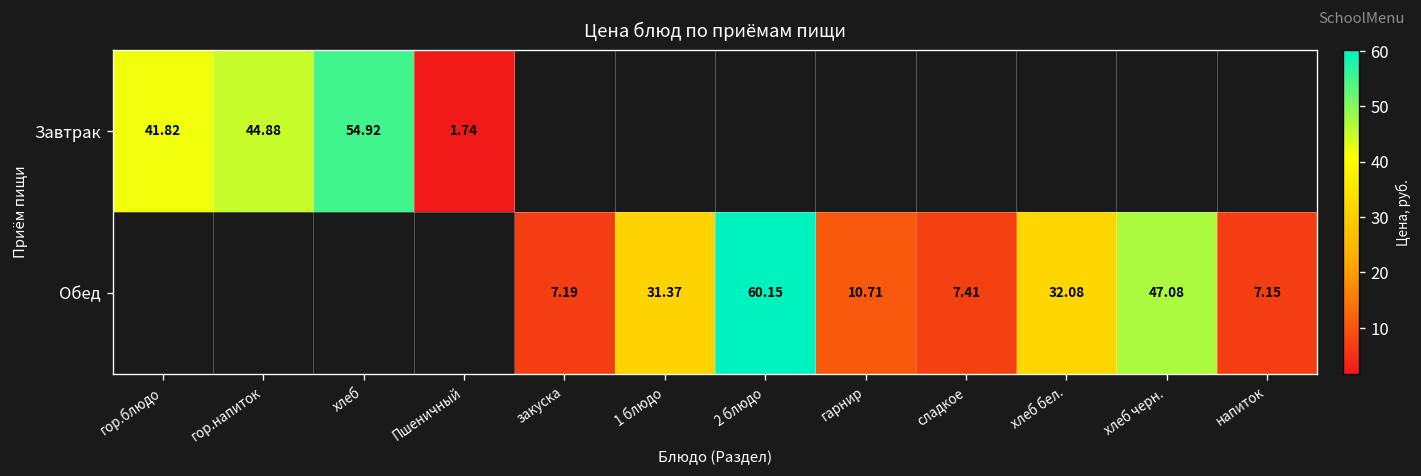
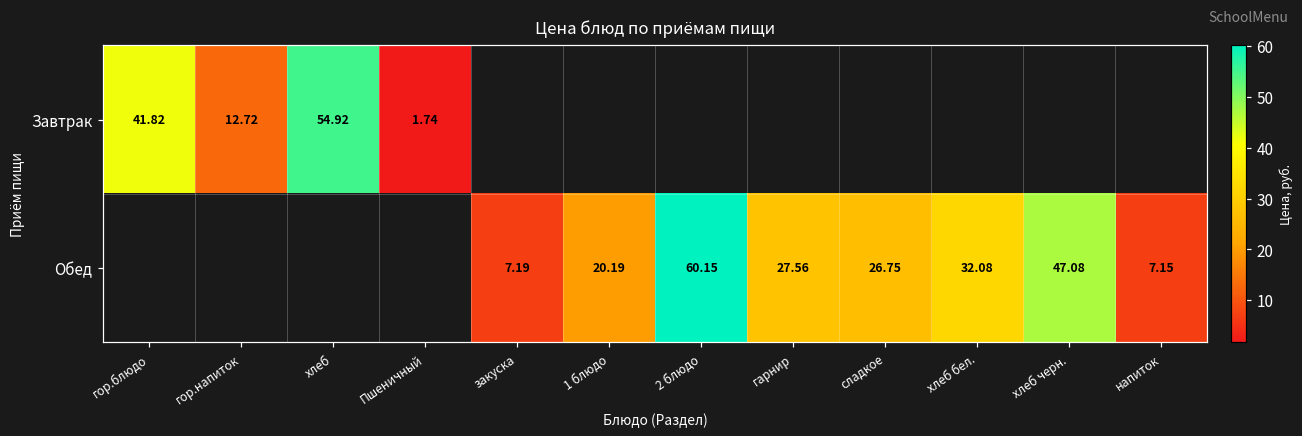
  {
    "Завтрак": {
      "гор.блюдо": 41.82,
-     "гор.напиток": 44.88,
+     "гор.напиток": 12.72,
      "хлеб": 54.92,
      "Пшеничный": 1.74
    },
    "Обед": {
      "закуска": 7.19,
-     "1 блюдо": 31.37,
+     "1 блюдо": 20.19,
      "2 блюдо": 60.15,
-     "гарнир": 10.71,
-     "сладкое": 7.41,
+     "гарнир": 27.56,
+     "сладкое": 26.75,
      "хлеб бел.": 32.08,
      "хлеб черн.": 47.08,
      "напиток": 7.15
    }
  }
